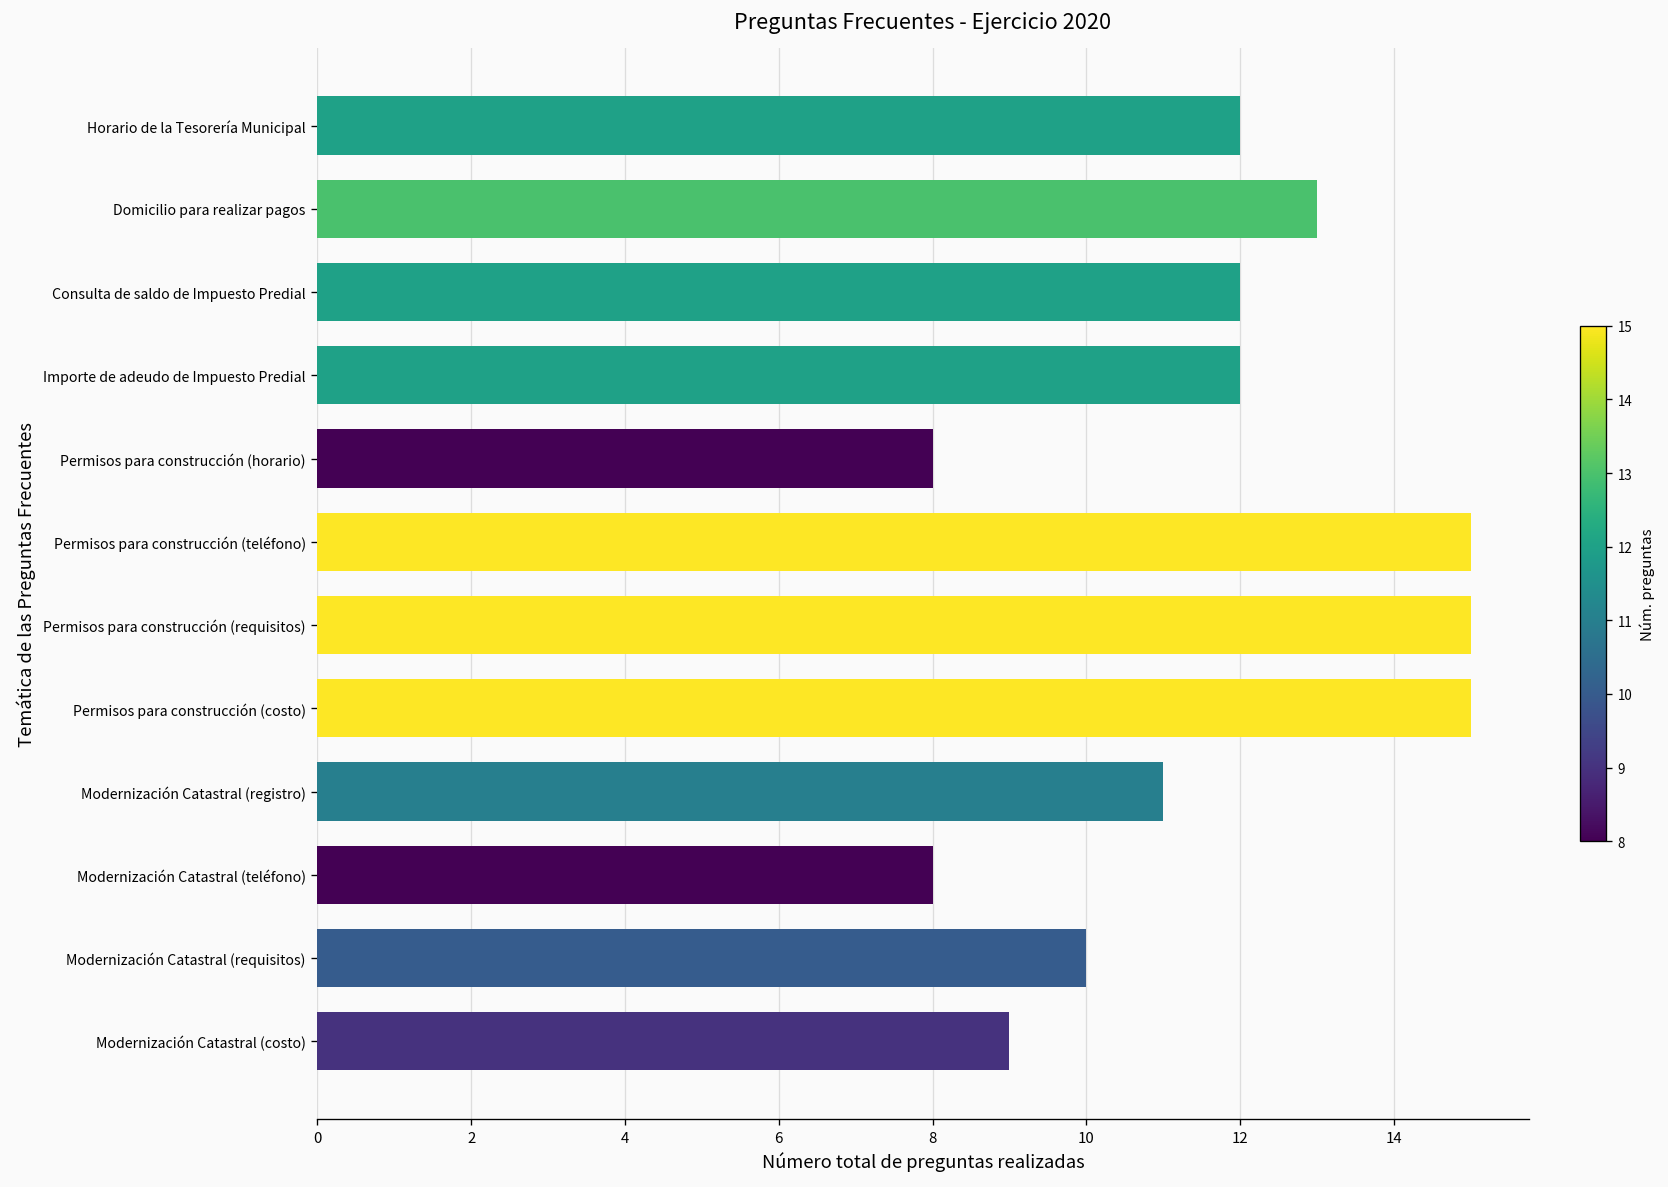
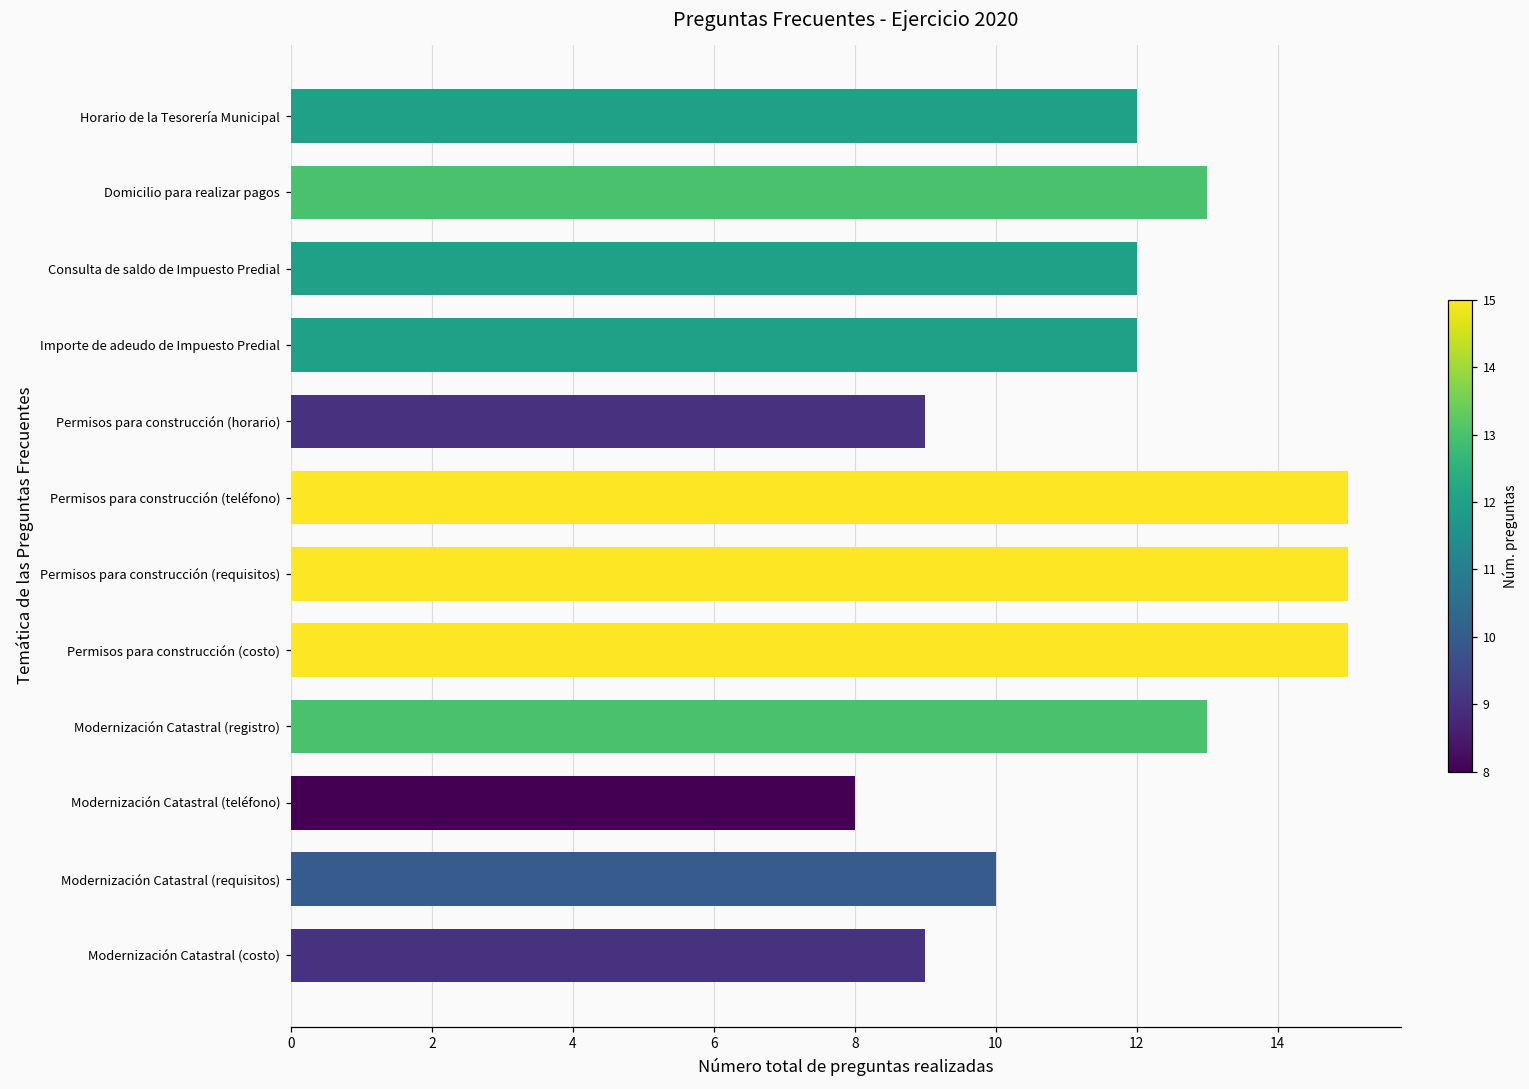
  {
    "Horario de la Tesorería Municipal": 12,
    "Domicilio para realizar pagos": 13,
    "Consulta de saldo de Impuesto Predial": 12,
    "Importe de adeudo de Impuesto Predial": 12,
-   "Permisos para construcción (horario)": 8,
+   "Permisos para construcción (horario)": 9,
    "Permisos para construcción (teléfono)": 15,
    "Permisos para construcción (requisitos)": 15,
    "Permisos para construcción (costo)": 15,
-   "Modernización Catastral (registro)": 11,
+   "Modernización Catastral (registro)": 13,
    "Modernización Catastral (teléfono)": 8,
    "Modernización Catastral (requisitos)": 10,
    "Modernización Catastral (costo)": 9
  }
